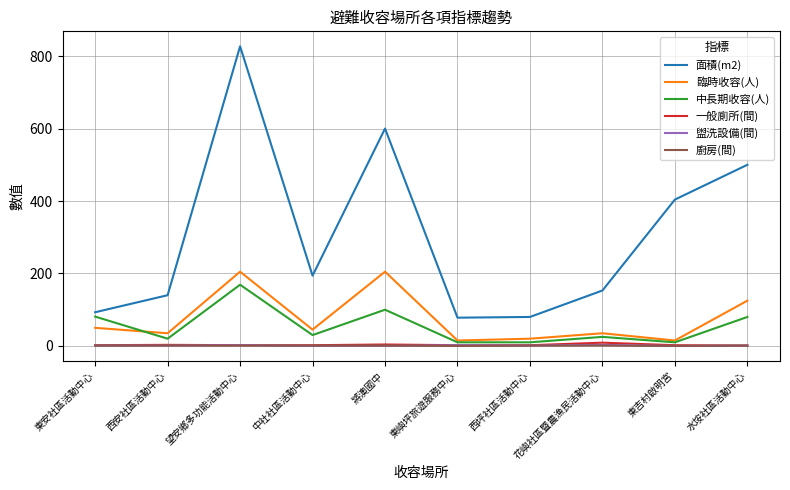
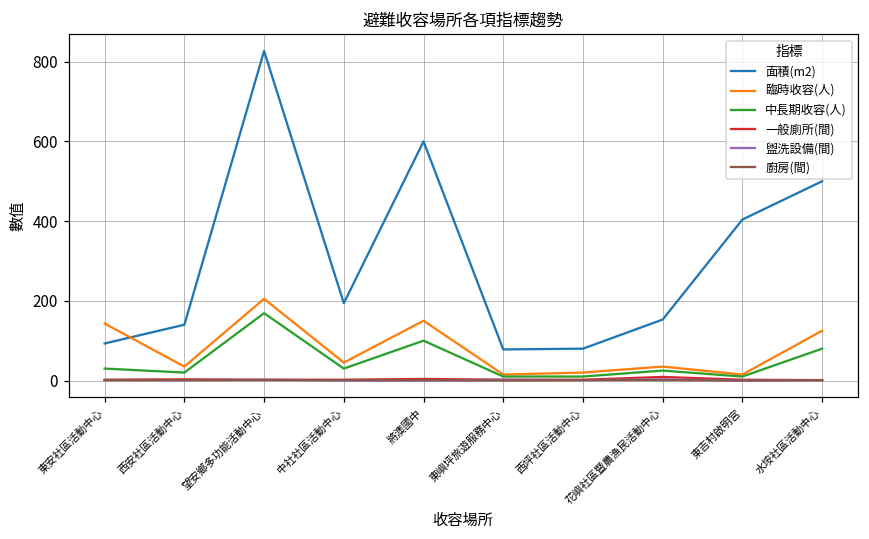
  {
    "面積(m2)": {
      "東安社區活動中心": 90,
      "西安社區活動中心": 140,
      "望安鄉多功能活動中心": 830,
      "中社社區活動中心": 190,
      "將澳國中": 600,
      "東嶼坪旅遊服務中心": 80,
      "西坪社區活動中心": 80,
      "花嶼社區暨農漁民活動中心": 150,
      "東吉村啟明宮": 400,
      "水垵社區活動中心": 500
    },
    "臨時收容(人)": {
-     "東安社區活動中心": 50,
+     "東安社區活動中心": 140,
      "西安社區活動中心": 40,
      "望安鄉多功能活動中心": 210,
      "中社社區活動中心": 50,
-     "將澳國中": 210,
+     "將澳國中": 150,
      "西坪社區活動中心": 20,
      "花嶼社區暨農漁民活動中心": 40,
      "水垵社區活動中心": 130
    },
    "中長期收容(人)": {
-     "東安社區活動中心": 80,
+     "東安社區活動中心": 30,
      "西安社區活動中心": 20,
      "望安鄉多功能活動中心": 170,
      "中社社區活動中心": 30,
      "將澳國中": 100,
      "西坪社區活動中心": 10,
      "花嶼社區暨農漁民活動中心": 30,
      "水垵社區活動中心": 80
    }
  }
